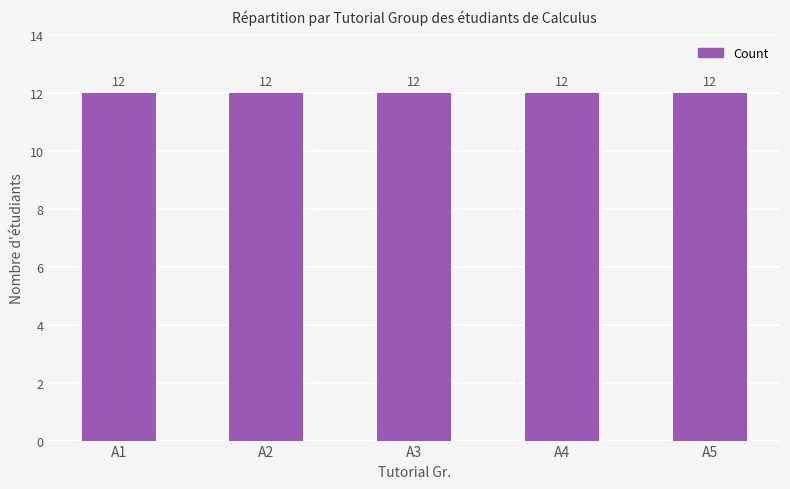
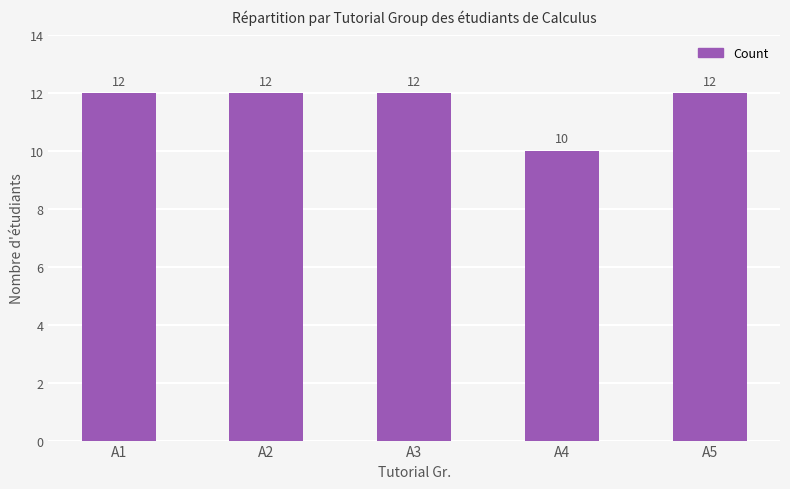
  {
    "A1": 12,
    "A2": 12,
    "A3": 12,
-   "A4": 12,
+   "A4": 10,
    "A5": 12
  }
